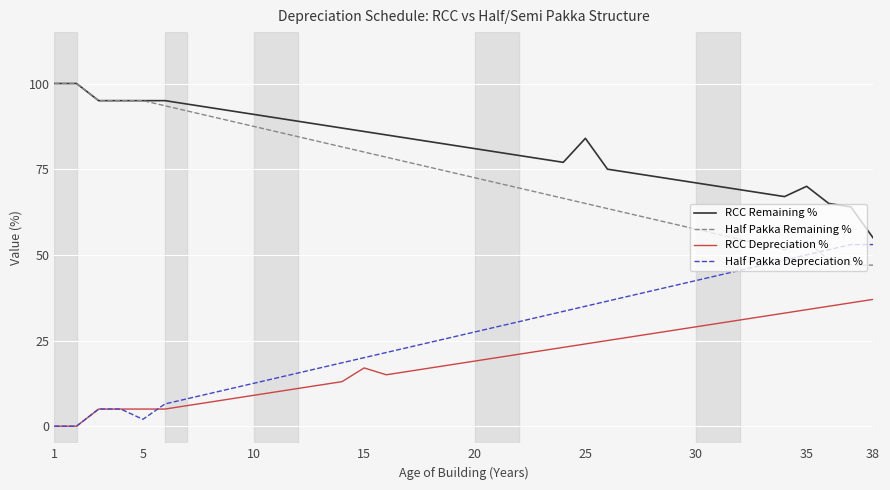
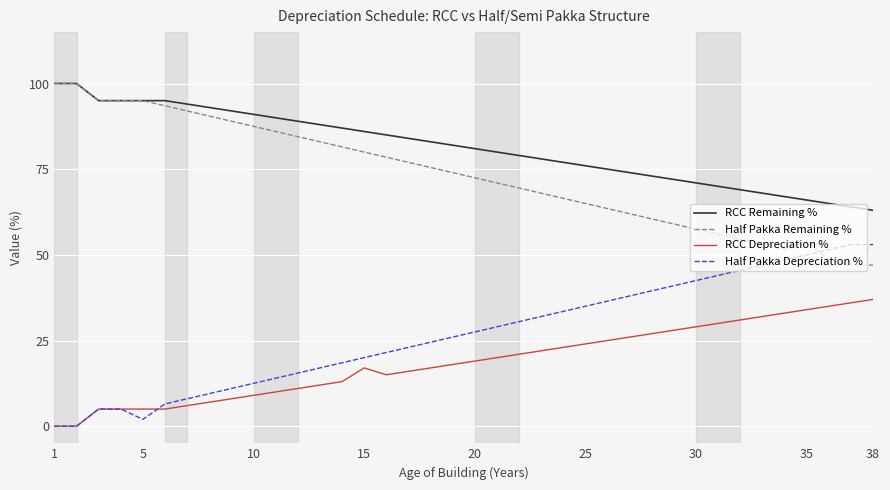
  {
    "RCC Remaining %": {
      "10": 91,
      "15": 86,
      "20": 81,
-     "25": 84,
+     "25": 76,
      "30": 71,
-     "35": 70,
-     "38": 55
+     "35": 66,
+     "38": 63
    },
    "Half Pakka Remaining %": {
      "10": 88,
      "15": 80,
      "20": 73,
      "25": 65,
      "38": 47
    },
    "RCC Depreciation %": {
      "5": 5,
      "10": 9,
      "15": 17,
      "20": 19,
      "25": 24,
      "30": 29,
      "35": 34,
      "38": 37
    },
    "Half Pakka Depreciation %": {
      "5": 2,
      "10": 13,
      "15": 20,
      "20": 28,
      "25": 35,
      "30": 43,
      "38": 53
    }
  }
